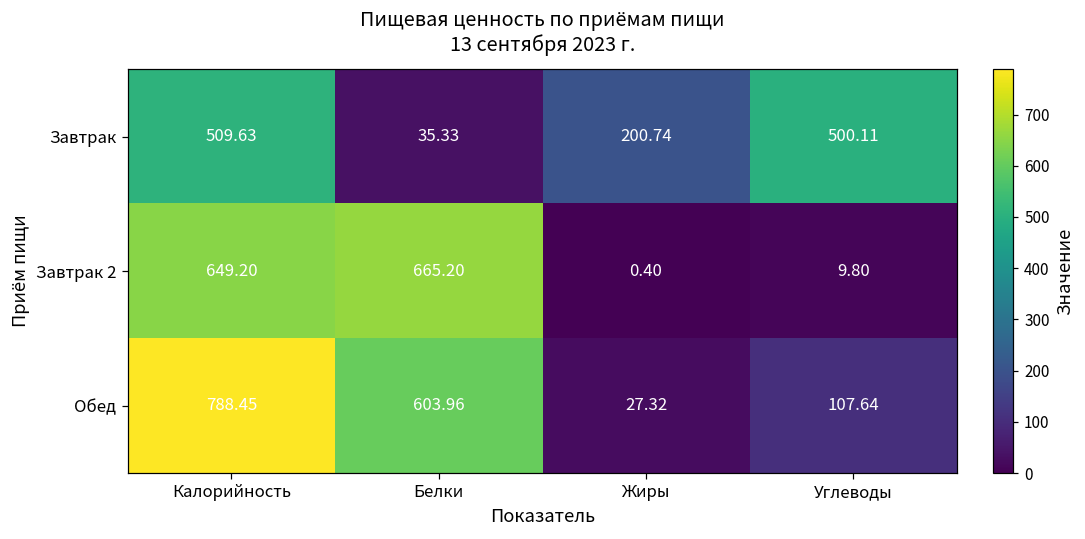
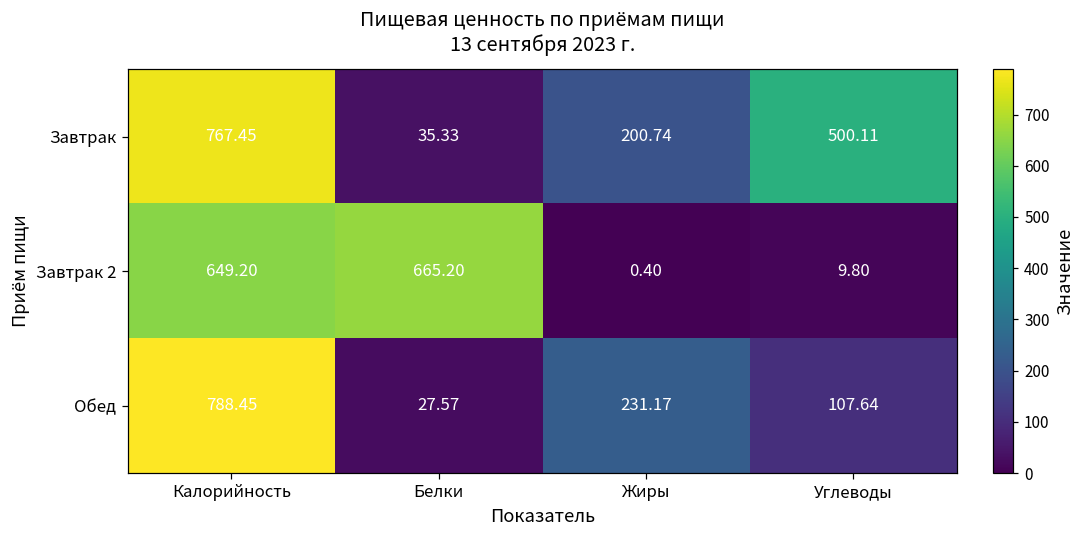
  {
    "Завтрак": {
-     "Калорийность": 509.63,
+     "Калорийность": 767.45,
      "Белки": 35.33,
      "Жиры": 200.74,
      "Углеводы": 500.11
    },
    "Завтрак 2": {
      "Калорийность": 649.20,
      "Белки": 665.20,
      "Жиры": 0.40,
      "Углеводы": 9.80
    },
    "Обед": {
      "Калорийность": 788.45,
-     "Белки": 603.96,
-     "Жиры": 27.32,
+     "Белки": 27.57,
+     "Жиры": 231.17,
      "Углеводы": 107.64
    }
  }
